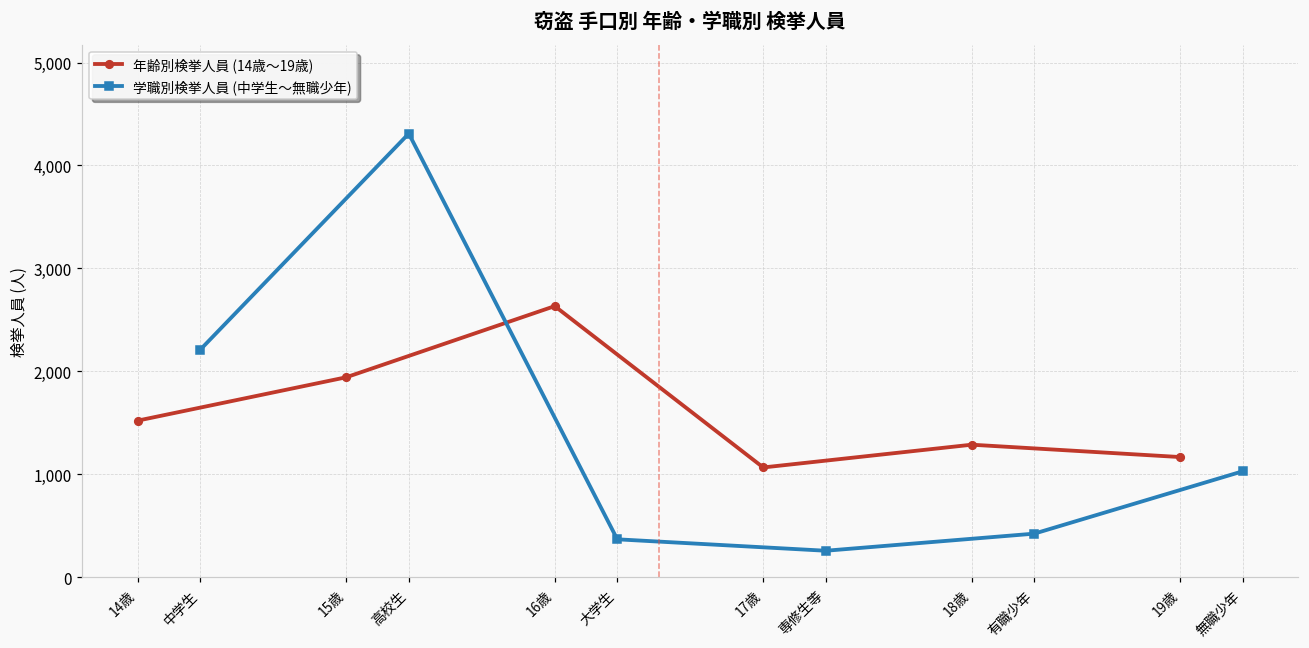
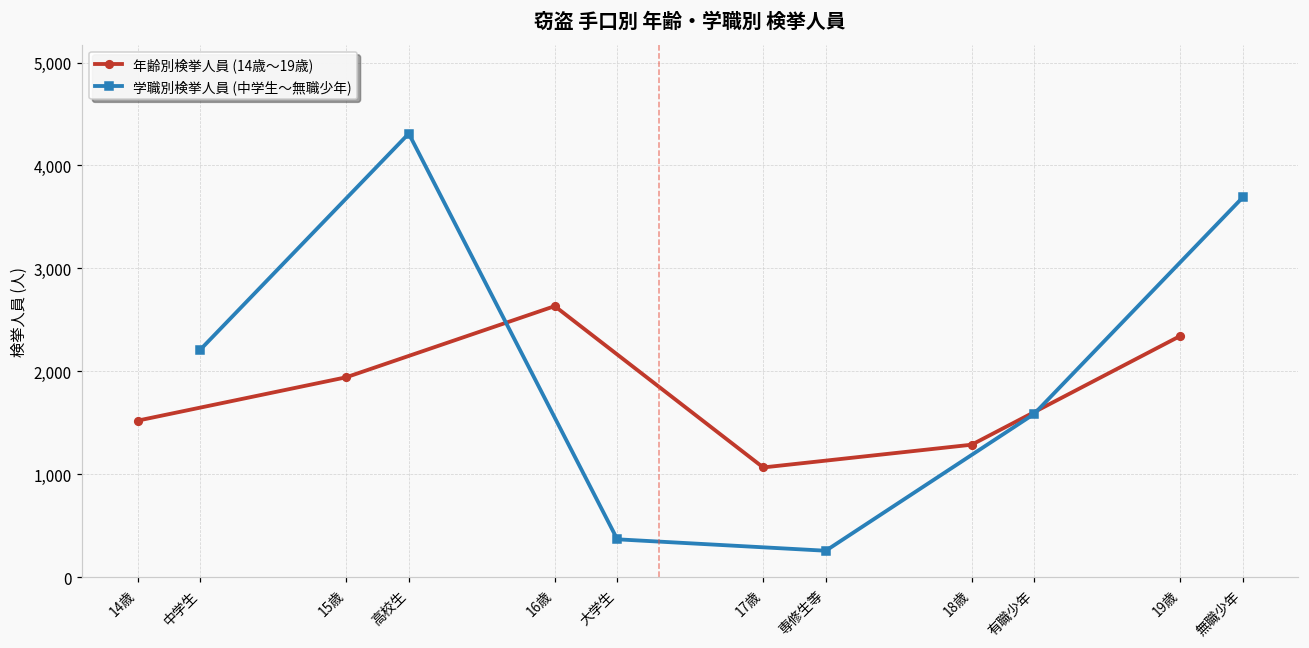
  {
    "年齢別検挙人員 (14歳〜19歳)": {
      "14歳": "1,500",
      "15歳": "1,900",
      "16歳": "2,600",
      "17歳": "1,100",
      "18歳": "1,300",
-     "19歳": "1,200"
+     "19歳": "2,300"
    },
    "学職別検挙人員 (中学生〜無職少年)": {
      "中学生": "2,200",
      "高校生": "4,300",
      "大学生": "400",
      "専修生等": "300",
-     "有職少年": "400",
-     "無職少年": "1,000"
+     "有職少年": "1,600",
+     "無職少年": "3,700"
    }
  }
